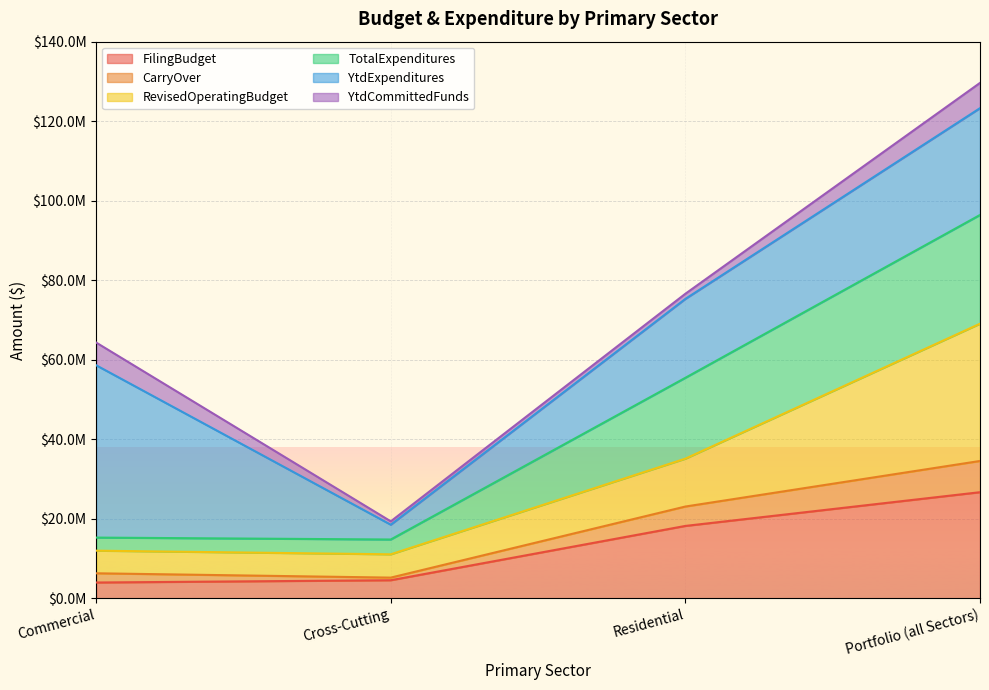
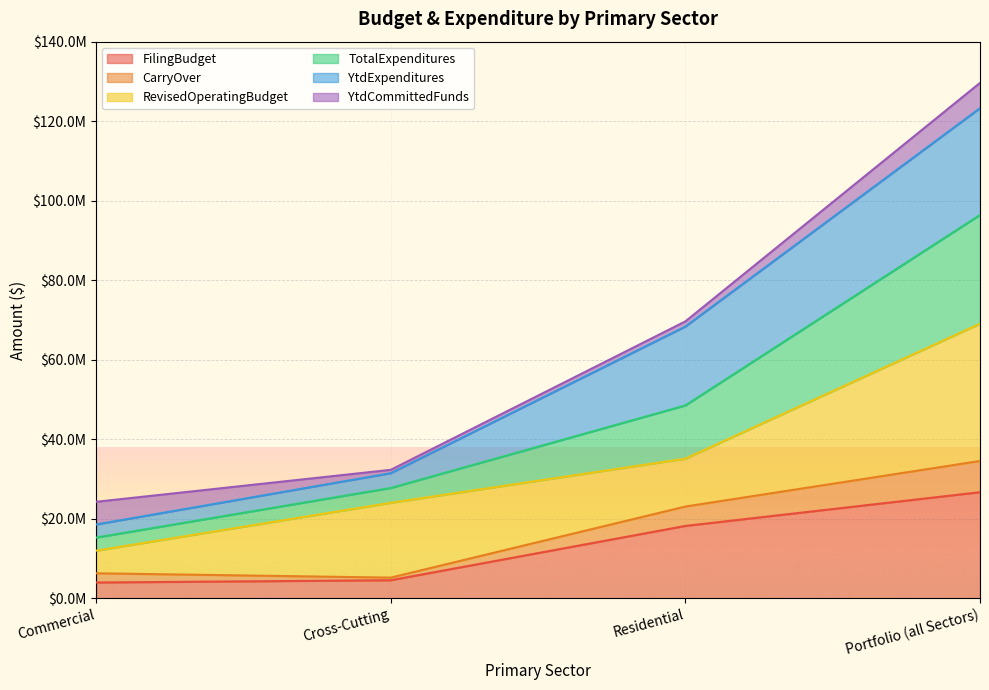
  {
    "RevisedOperatingBudget": {
      "Commercial": "$6000000",
-     "Cross-Cutting": "$6000000",
+     "Cross-Cutting": "$19000000",
      "Residential": "$12000000",
      "Portfolio (all Sectors)": "$35000000"
    },
    "TotalExpenditures": {
      "Commercial": "$3000000",
      "Cross-Cutting": "$4000000",
-     "Residential": "$20000000",
+     "Residential": "$13000000",
      "Portfolio (all Sectors)": "$27000000"
    },
    "YtdExpenditures": {
-     "Commercial": "$43000000",
+     "Commercial": "$3000000",
      "Cross-Cutting": "$4000000",
      "Residential": "$20000000",
      "Portfolio (all Sectors)": "$27000000"
    },
    "YtdCommittedFunds": {
      "Commercial": "$6000000",
      "Cross-Cutting": "$1000000",
      "Residential": "$1000000",
      "Portfolio (all Sectors)": "$6000000"
    }
  }
